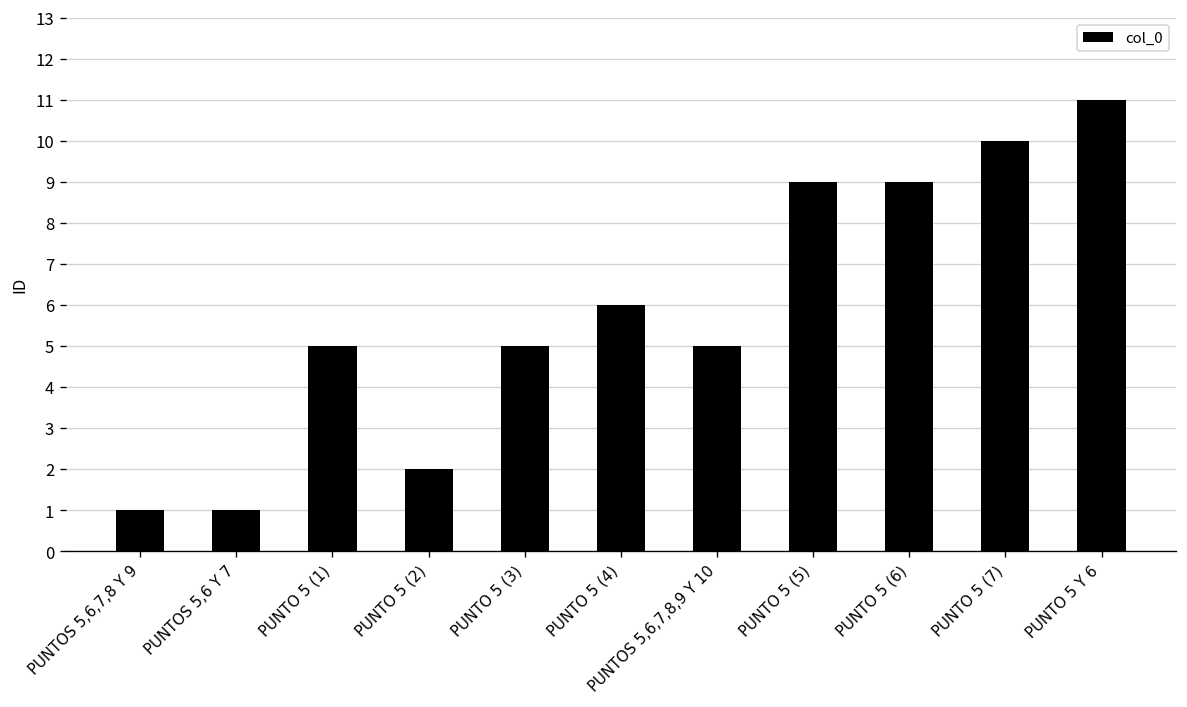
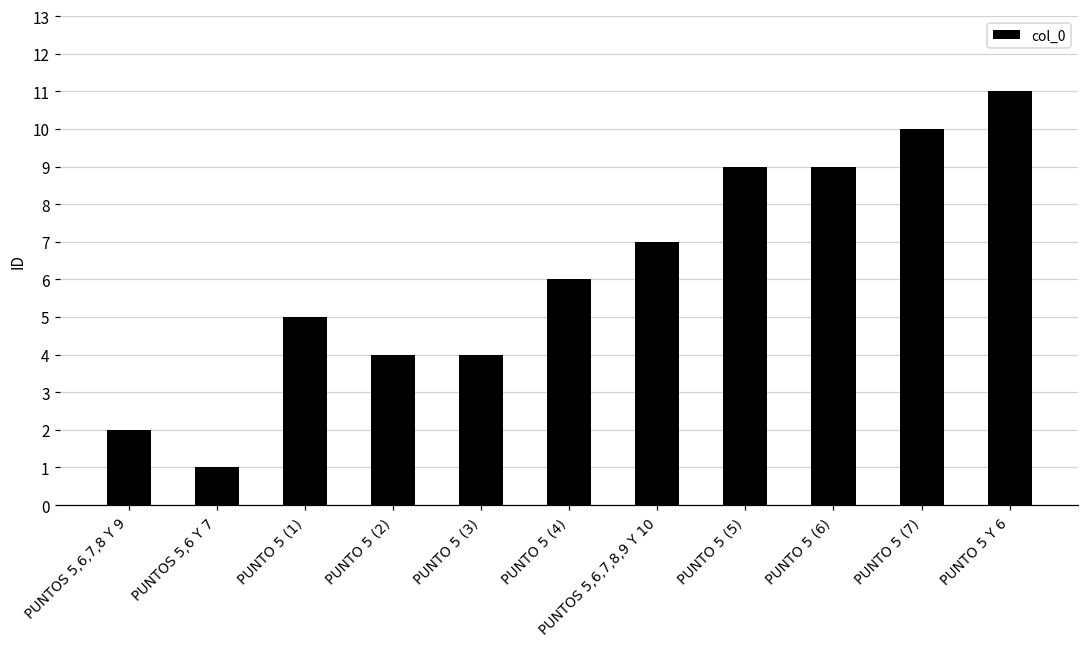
  {
-   "PUNTOS 5,6,7,8 Y 9": 1,
+   "PUNTOS 5,6,7,8 Y 9": 2,
    "PUNTOS 5,6 Y 7": 1,
    "PUNTO 5 (1)": 5,
-   "PUNTO 5 (2)": 2,
-   "PUNTO 5 (3)": 5,
+   "PUNTO 5 (2)": 4,
+   "PUNTO 5 (3)": 4,
    "PUNTO 5 (4)": 6,
-   "PUNTOS 5,6,7,8,9 Y 10": 5,
+   "PUNTOS 5,6,7,8,9 Y 10": 7,
    "PUNTO 5 (5)": 9,
    "PUNTO 5 (6)": 9,
    "PUNTO 5 (7)": 10,
    "PUNTO 5 Y 6": 11
  }
